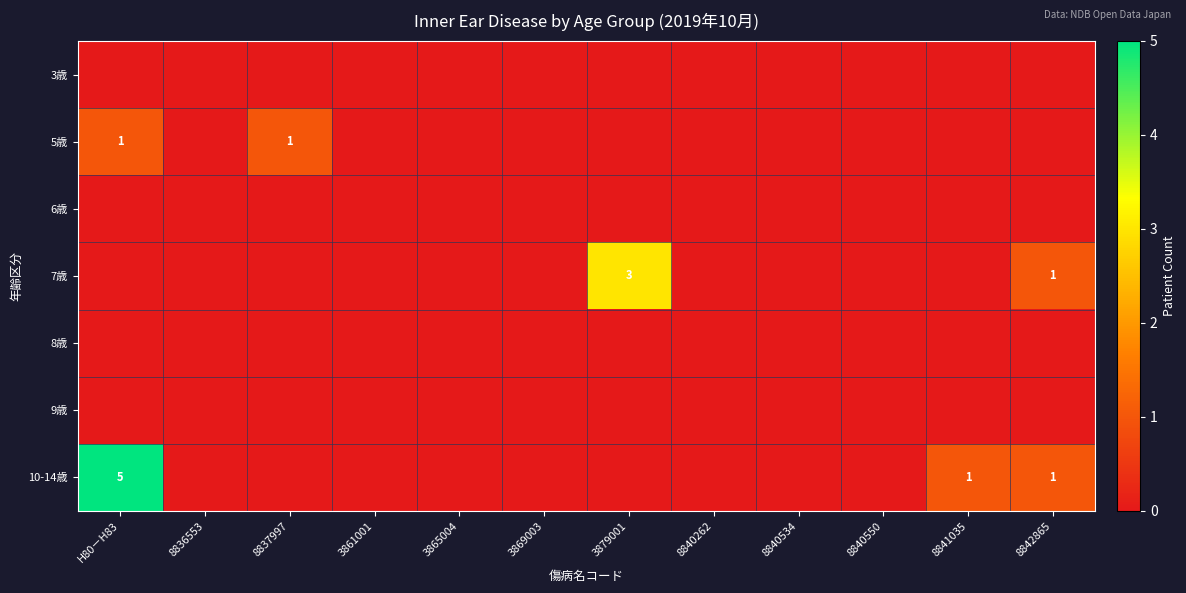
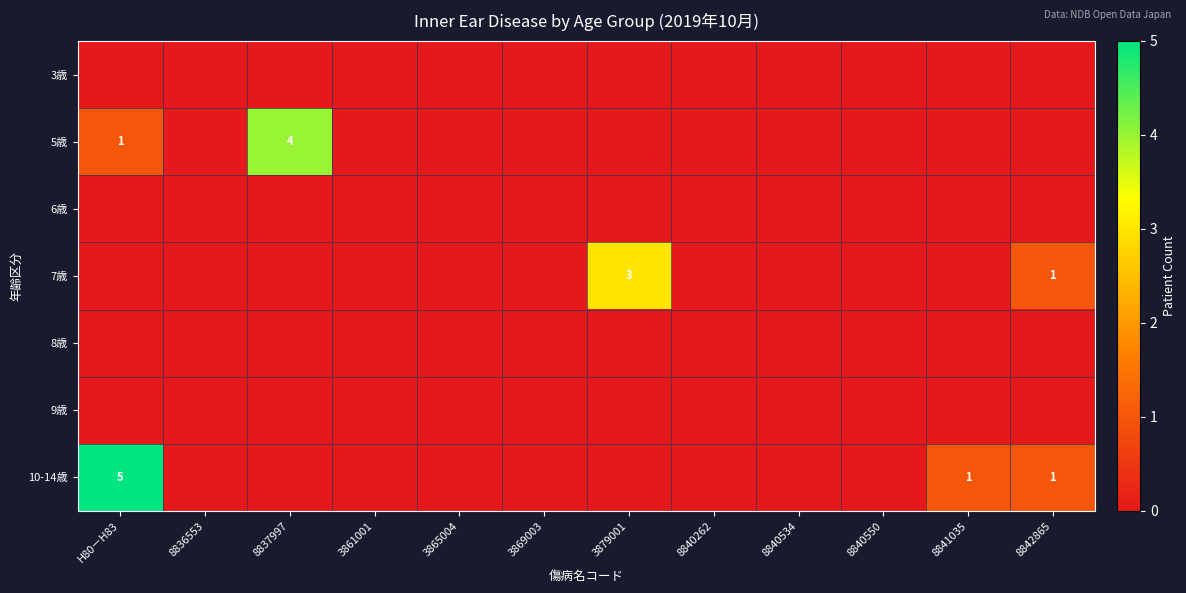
  {
    "5歳": {
      "H80－H83": 1,
-     "8837997": 1
+     "8837997": 4
    },
    "7歳": {
      "3879001": 3,
      "8842865": 1
    },
    "10-14歳": {
      "H80－H83": 5,
      "8841035": 1,
      "8842865": 1
    }
  }
